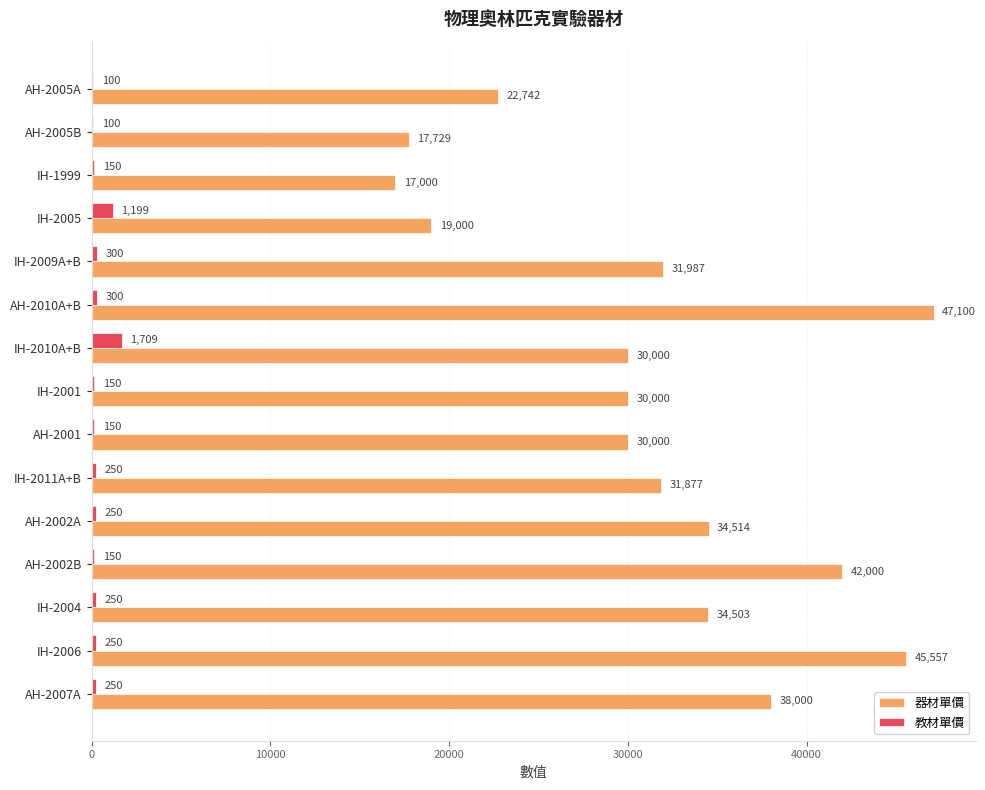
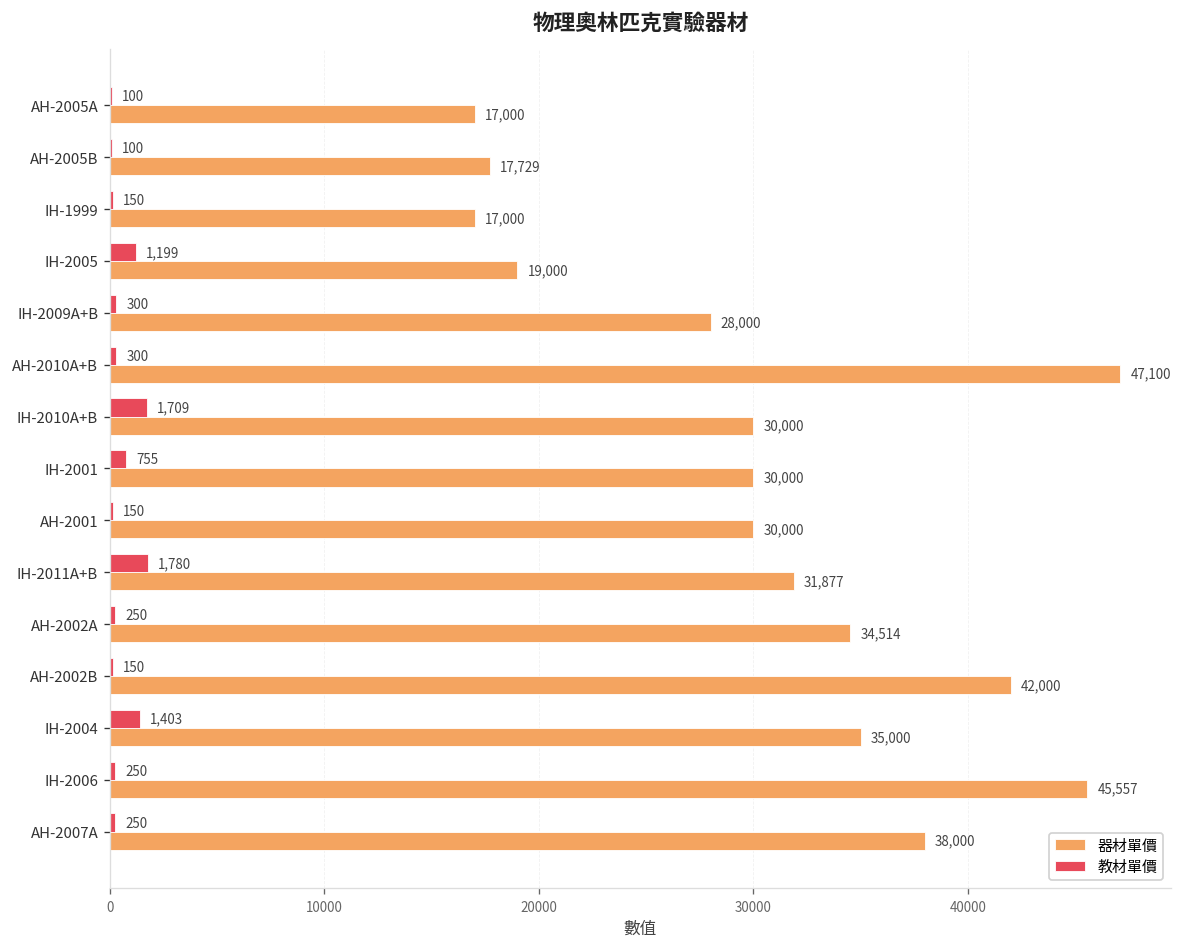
  {
    "器材單價": {
-     "AH-2005A": "22,742",
+     "AH-2005A": "17,000",
      "AH-2005B": "17,729",
      "IH-1999": "17,000",
      "IH-2005": "19,000",
-     "IH-2009A+B": "31,987",
+     "IH-2009A+B": "28,000",
      "AH-2010A+B": "47,100",
      "IH-2010A+B": "30,000",
      "IH-2001": "30,000",
      "AH-2001": "30,000",
      "IH-2011A+B": "31,877",
      "AH-2002A": "34,514",
      "AH-2002B": "42,000",
-     "IH-2004": "34,503",
+     "IH-2004": "35,000",
      "IH-2006": "45,557",
      "AH-2007A": "38,000"
    },
    "教材單價": {
      "AH-2005A": "100",
      "AH-2005B": "100",
      "IH-1999": "150",
      "IH-2005": "1,199",
      "IH-2009A+B": "300",
      "AH-2010A+B": "300",
      "IH-2010A+B": "1,709",
-     "IH-2001": "150",
+     "IH-2001": "755",
      "AH-2001": "150",
-     "IH-2011A+B": "250",
+     "IH-2011A+B": "1,780",
      "AH-2002A": "250",
      "AH-2002B": "150",
-     "IH-2004": "250",
+     "IH-2004": "1,403",
      "IH-2006": "250",
      "AH-2007A": "250"
    }
  }
